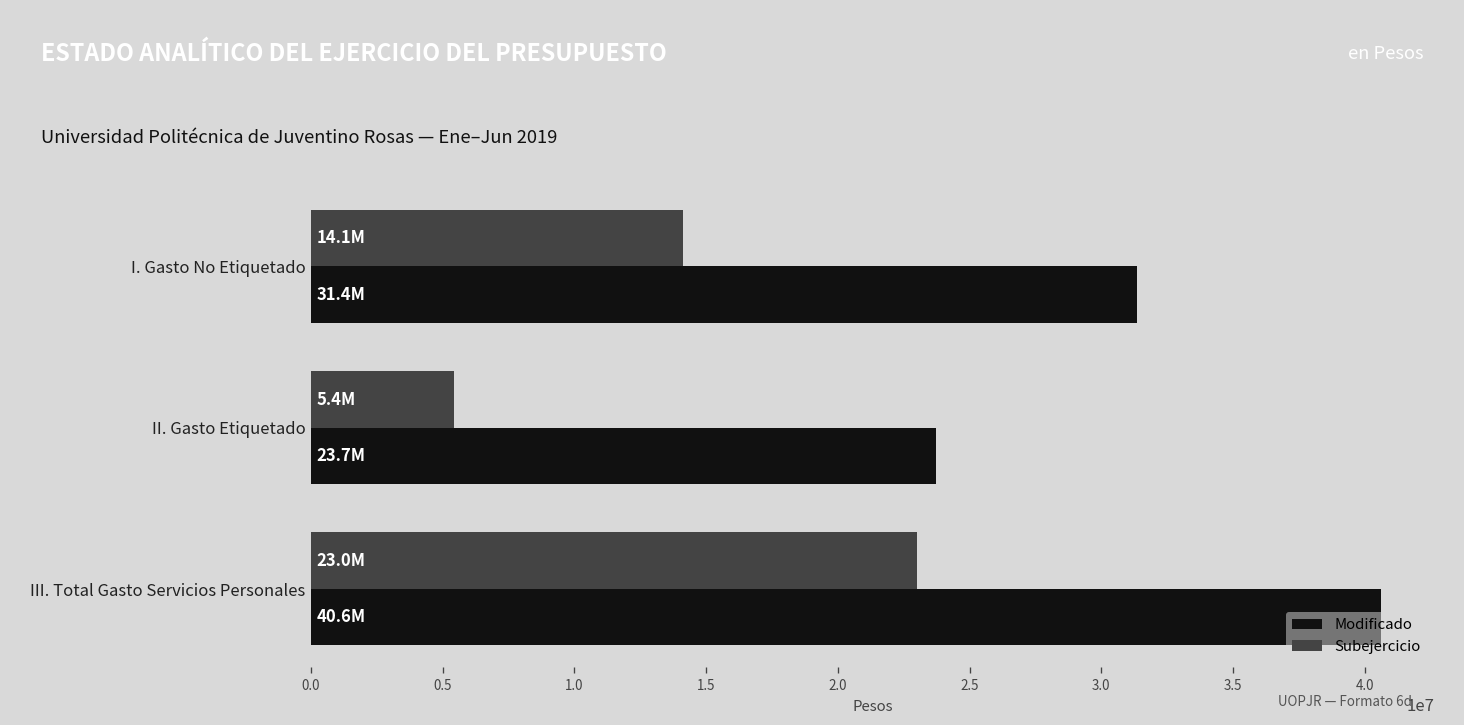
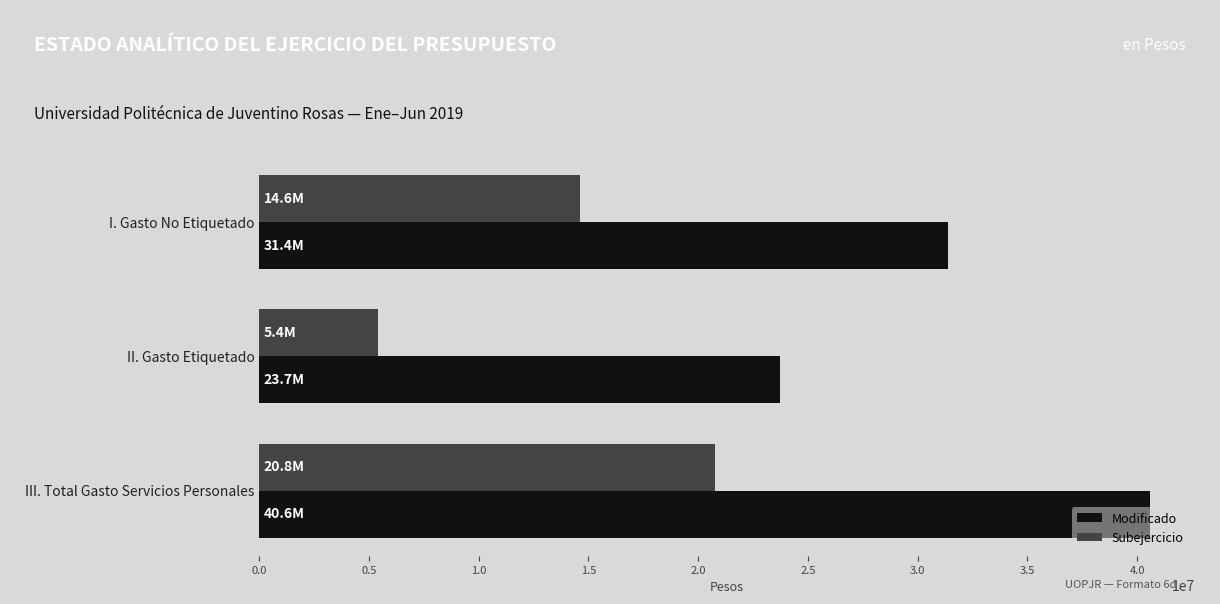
  {
    "Modificado": {
      "I. Gasto No Etiquetado": "31.4M",
      "II. Gasto Etiquetado": "23.7M"
    },
    "Subejercicio": {
-     "I. Gasto No Etiquetado": "14.1M",
+     "I. Gasto No Etiquetado": "14.6M",
      "II. Gasto Etiquetado": "5.4M",
-     "III. Total Gasto Servicios Personales": "23.0M"
+     "III. Total Gasto Servicios Personales": "20.8M"
    }
  }
